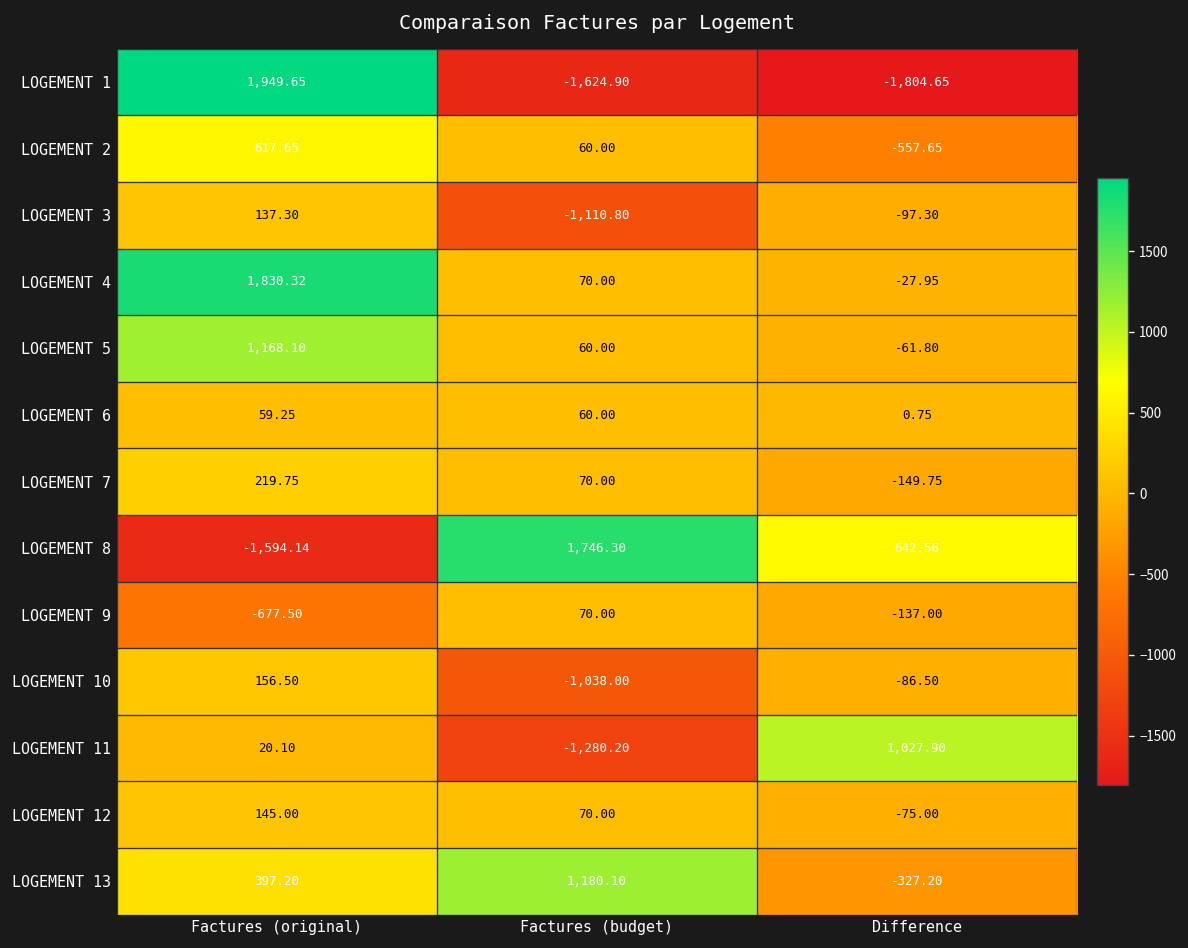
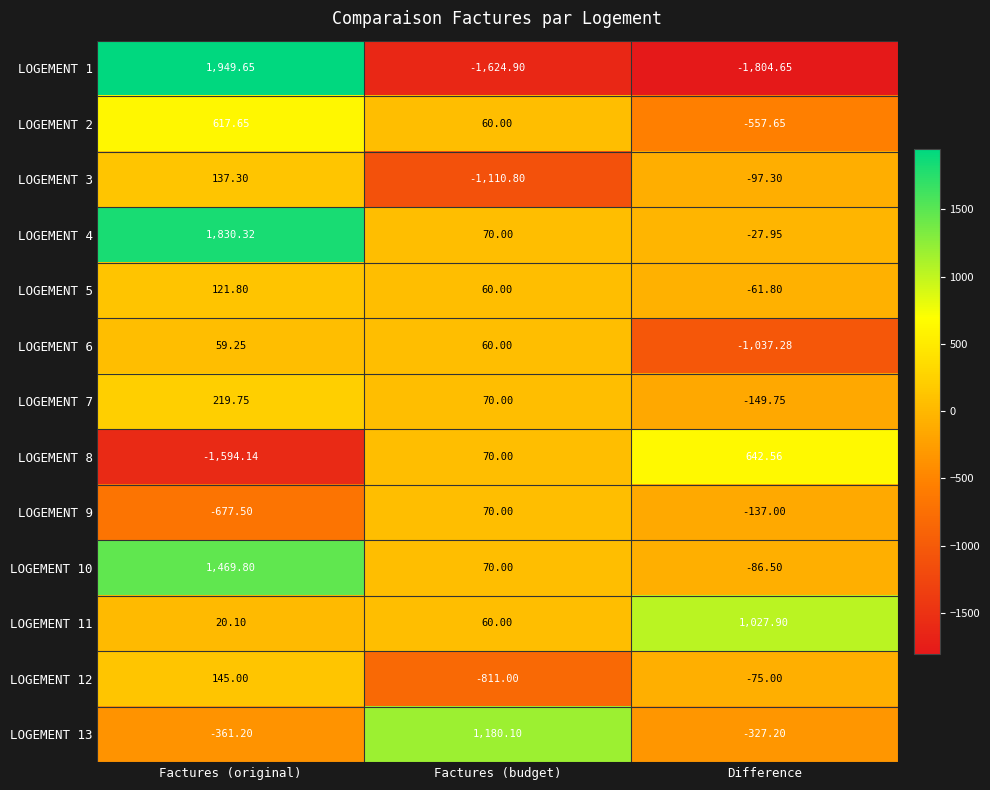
  {
    "LOGEMENT 1": {
      "Factures (original)": "1,949.65",
      "Factures (budget)": "-1,624.90",
      "Difference": "-1,804.65"
    },
    "LOGEMENT 2": {
      "Factures (original)": "617.65",
      "Factures (budget)": "60.00",
      "Difference": "-557.65"
    },
    "LOGEMENT 3": {
      "Factures (original)": "137.30",
      "Factures (budget)": "-1,110.80",
      "Difference": "-97.30"
    },
    "LOGEMENT 4": {
      "Factures (original)": "1,830.32",
      "Factures (budget)": "70.00",
      "Difference": "-27.95"
    },
    "LOGEMENT 5": {
-     "Factures (original)": "1,168.10",
+     "Factures (original)": "121.80",
      "Factures (budget)": "60.00",
      "Difference": "-61.80"
    },
    "LOGEMENT 6": {
      "Factures (original)": "59.25",
      "Factures (budget)": "60.00",
-     "Difference": "0.75"
+     "Difference": "-1,037.28"
    },
    "LOGEMENT 7": {
      "Factures (original)": "219.75",
      "Factures (budget)": "70.00",
      "Difference": "-149.75"
    },
    "LOGEMENT 8": {
      "Factures (original)": "-1,594.14",
-     "Factures (budget)": "1,746.30",
+     "Factures (budget)": "70.00",
      "Difference": "642.56"
    },
    "LOGEMENT 9": {
      "Factures (original)": "-677.50",
      "Factures (budget)": "70.00",
      "Difference": "-137.00"
    },
    "LOGEMENT 10": {
-     "Factures (original)": "156.50",
-     "Factures (budget)": "-1,038.00",
+     "Factures (original)": "1,469.80",
+     "Factures (budget)": "70.00",
      "Difference": "-86.50"
    },
    "LOGEMENT 11": {
      "Factures (original)": "20.10",
-     "Factures (budget)": "-1,280.20",
+     "Factures (budget)": "60.00",
      "Difference": "1,027.90"
    },
    "LOGEMENT 12": {
      "Factures (original)": "145.00",
-     "Factures (budget)": "70.00",
+     "Factures (budget)": "-811.00",
      "Difference": "-75.00"
    },
    "LOGEMENT 13": {
-     "Factures (original)": "397.20",
+     "Factures (original)": "-361.20",
      "Factures (budget)": "1,180.10",
      "Difference": "-327.20"
    }
  }
